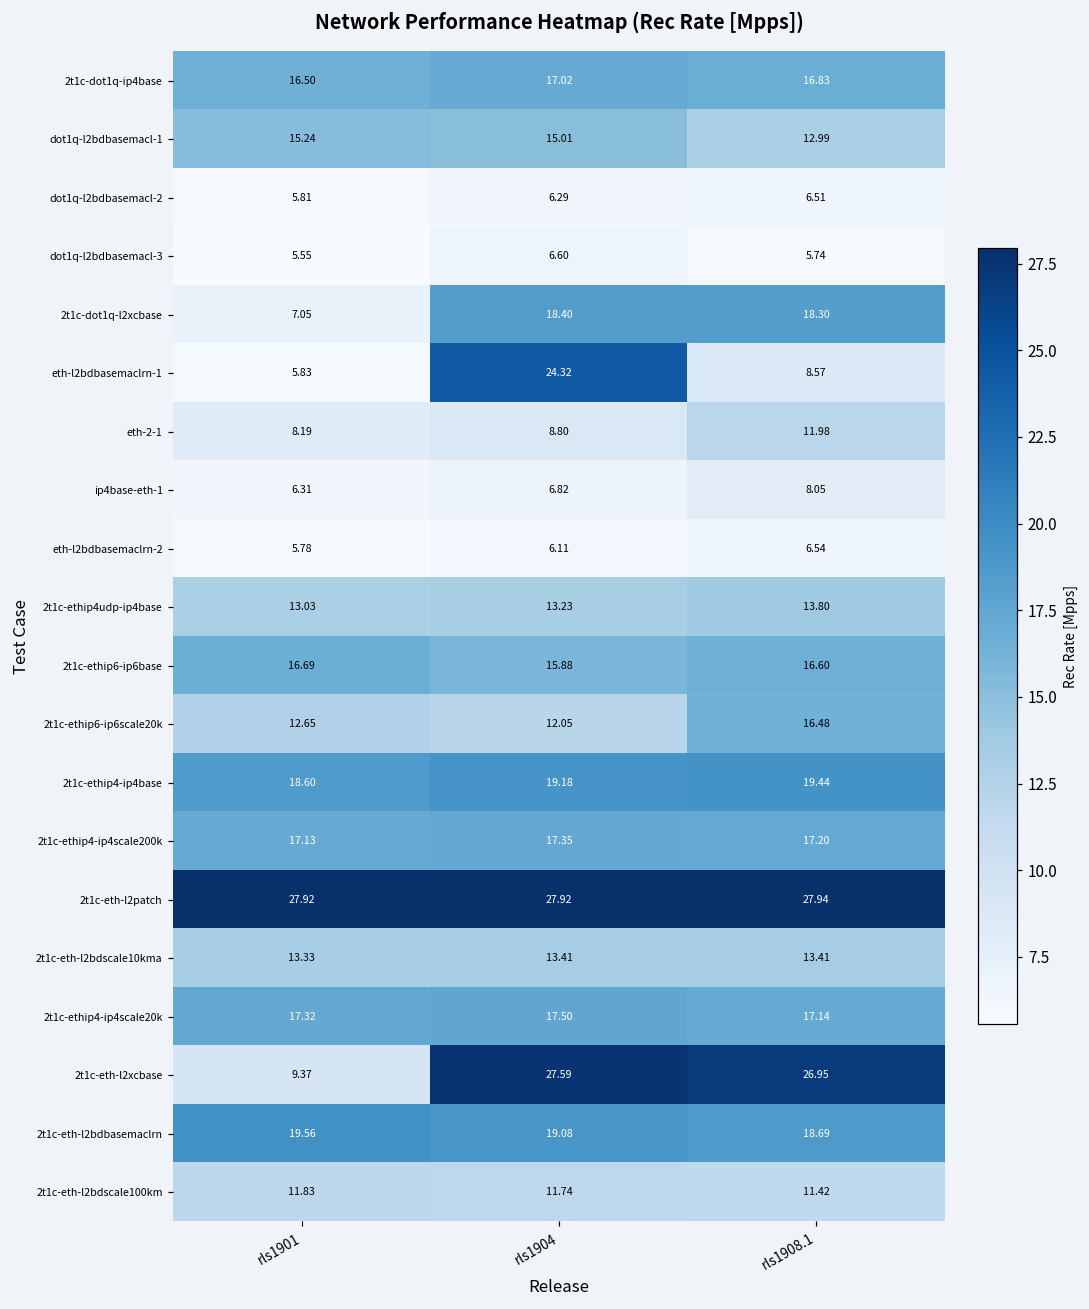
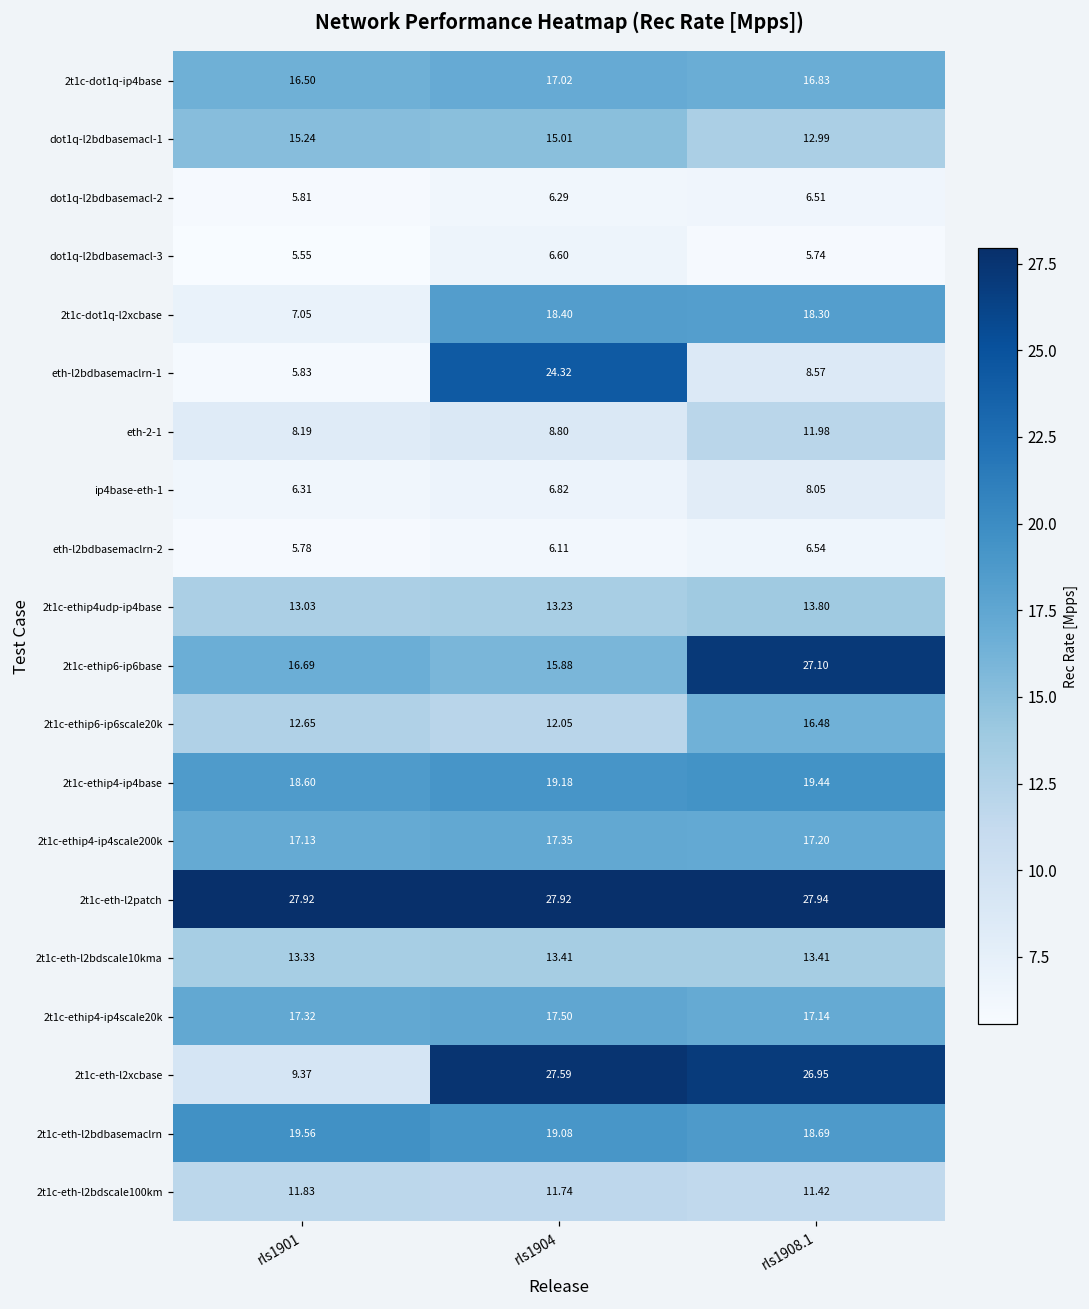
  {
    "2t1c-dot1q-ip4base": {
      "rls1901": 16.50,
      "rls1904": 17.02,
      "rls1908.1": 16.83
    },
    "dot1q-l2bdbasemacl-1": {
      "rls1901": 15.24,
      "rls1904": 15.01,
      "rls1908.1": 12.99
    },
    "dot1q-l2bdbasemacl-2": {
      "rls1901": 5.81,
      "rls1904": 6.29,
      "rls1908.1": 6.51
    },
    "dot1q-l2bdbasemacl-3": {
      "rls1901": 5.55,
      "rls1904": 6.60,
      "rls1908.1": 5.74
    },
    "2t1c-dot1q-l2xcbase": {
      "rls1901": 7.05,
      "rls1904": 18.40,
      "rls1908.1": 18.30
    },
    "eth-l2bdbasemaclrn-1": {
      "rls1901": 5.83,
      "rls1904": 24.32,
      "rls1908.1": 8.57
    },
    "eth-2-1": {
      "rls1901": 8.19,
      "rls1904": 8.80,
      "rls1908.1": 11.98
    },
    "ip4base-eth-1": {
      "rls1901": 6.31,
      "rls1904": 6.82,
      "rls1908.1": 8.05
    },
    "eth-l2bdbasemaclrn-2": {
      "rls1901": 5.78,
      "rls1904": 6.11,
      "rls1908.1": 6.54
    },
    "2t1c-ethip4udp-ip4base": {
      "rls1901": 13.03,
      "rls1904": 13.23,
      "rls1908.1": 13.80
    },
    "2t1c-ethip6-ip6base": {
      "rls1901": 16.69,
      "rls1904": 15.88,
-     "rls1908.1": 16.60
+     "rls1908.1": 27.10
    },
    "2t1c-ethip6-ip6scale20k": {
      "rls1901": 12.65,
      "rls1904": 12.05,
      "rls1908.1": 16.48
    },
    "2t1c-ethip4-ip4base": {
      "rls1901": 18.60,
      "rls1904": 19.18,
      "rls1908.1": 19.44
    },
    "2t1c-ethip4-ip4scale200k": {
      "rls1901": 17.13,
      "rls1904": 17.35,
      "rls1908.1": 17.20
    },
    "2t1c-eth-l2patch": {
      "rls1901": 27.92,
      "rls1904": 27.92,
      "rls1908.1": 27.94
    },
    "2t1c-eth-l2bdscale10kma": {
      "rls1901": 13.33,
      "rls1904": 13.41,
      "rls1908.1": 13.41
    },
    "2t1c-ethip4-ip4scale20k": {
      "rls1901": 17.32,
      "rls1904": 17.50,
      "rls1908.1": 17.14
    },
    "2t1c-eth-l2xcbase": {
      "rls1901": 9.37,
      "rls1904": 27.59,
      "rls1908.1": 26.95
    },
    "2t1c-eth-l2bdbasemaclrn": {
      "rls1901": 19.56,
      "rls1904": 19.08,
      "rls1908.1": 18.69
    },
    "2t1c-eth-l2bdscale100km": {
      "rls1901": 11.83,
      "rls1904": 11.74,
      "rls1908.1": 11.42
    }
  }
